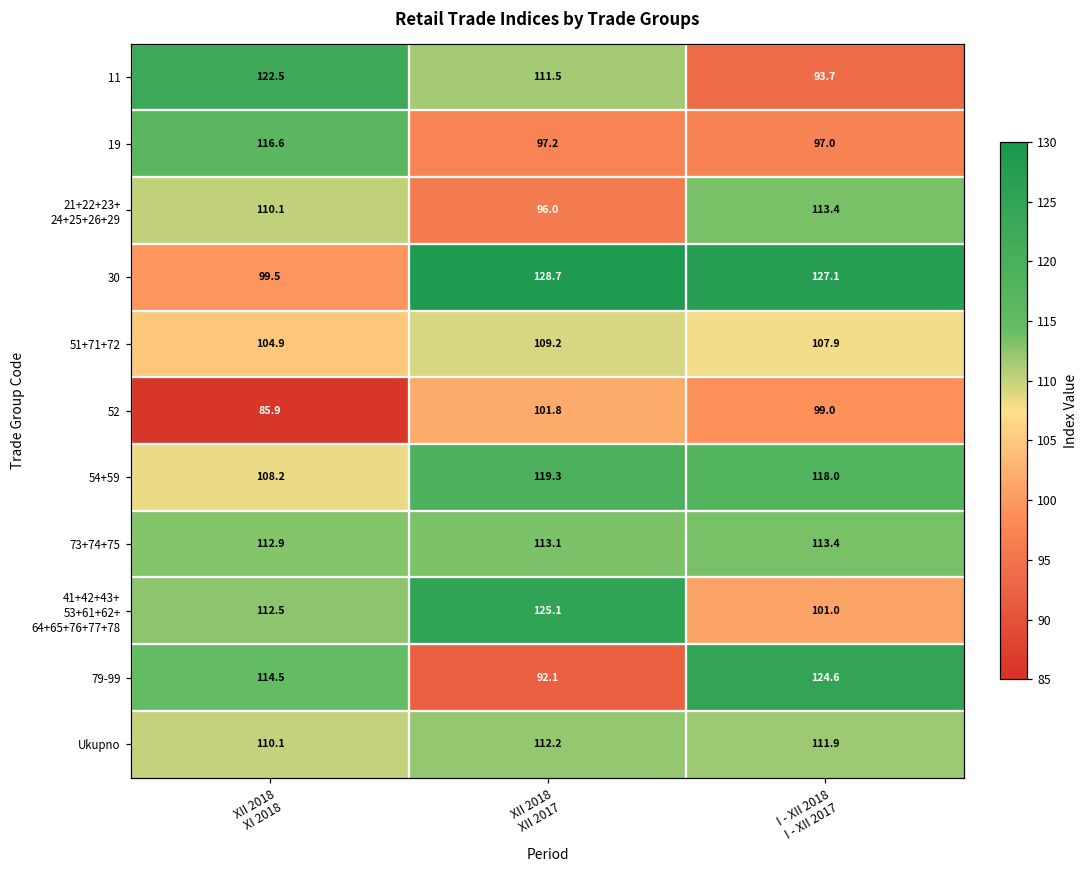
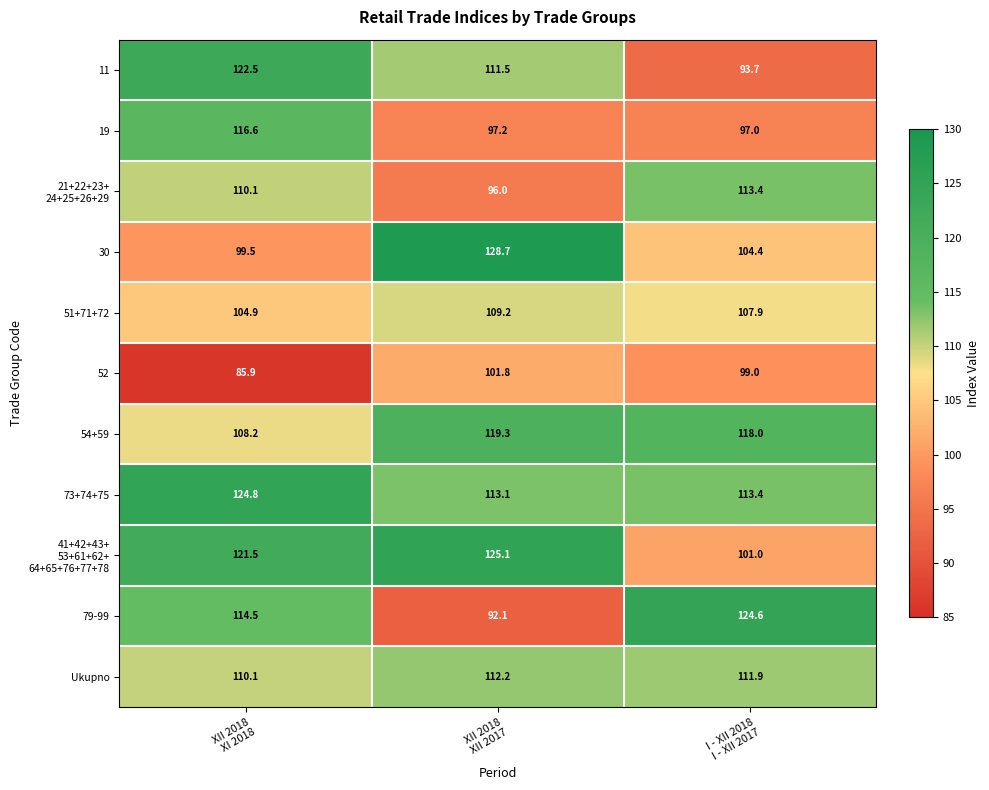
  {
    "11": {
      "XII 2018 XI 2018": 122.5,
      "XII 2018 XII 2017": 111.5,
      "I - XII 2018 I - XII 2017": 93.7
    },
    "19": {
      "XII 2018 XI 2018": 116.6,
      "XII 2018 XII 2017": 97.2,
      "I - XII 2018 I - XII 2017": 97.0
    },
    "21+22+23+ 24+25+26+29": {
      "XII 2018 XI 2018": 110.1,
      "XII 2018 XII 2017": 96.0,
      "I - XII 2018 I - XII 2017": 113.4
    },
    "30": {
      "XII 2018 XI 2018": 99.5,
      "XII 2018 XII 2017": 128.7,
-     "I - XII 2018 I - XII 2017": 127.1
+     "I - XII 2018 I - XII 2017": 104.4
    },
    "51+71+72": {
      "XII 2018 XI 2018": 104.9,
      "XII 2018 XII 2017": 109.2,
      "I - XII 2018 I - XII 2017": 107.9
    },
    "52": {
      "XII 2018 XI 2018": 85.9,
      "XII 2018 XII 2017": 101.8,
      "I - XII 2018 I - XII 2017": 99.0
    },
    "54+59": {
      "XII 2018 XI 2018": 108.2,
      "XII 2018 XII 2017": 119.3,
      "I - XII 2018 I - XII 2017": 118.0
    },
    "73+74+75": {
-     "XII 2018 XI 2018": 112.9,
+     "XII 2018 XI 2018": 124.8,
      "XII 2018 XII 2017": 113.1,
      "I - XII 2018 I - XII 2017": 113.4
    },
    "41+42+43+ 53+61+62+ 64+65+76+77+78": {
-     "XII 2018 XI 2018": 112.5,
+     "XII 2018 XI 2018": 121.5,
      "XII 2018 XII 2017": 125.1,
      "I - XII 2018 I - XII 2017": 101.0
    },
    "79-99": {
      "XII 2018 XI 2018": 114.5,
      "XII 2018 XII 2017": 92.1,
      "I - XII 2018 I - XII 2017": 124.6
    },
    "Ukupno": {
      "XII 2018 XI 2018": 110.1,
      "XII 2018 XII 2017": 112.2,
      "I - XII 2018 I - XII 2017": 111.9
    }
  }
